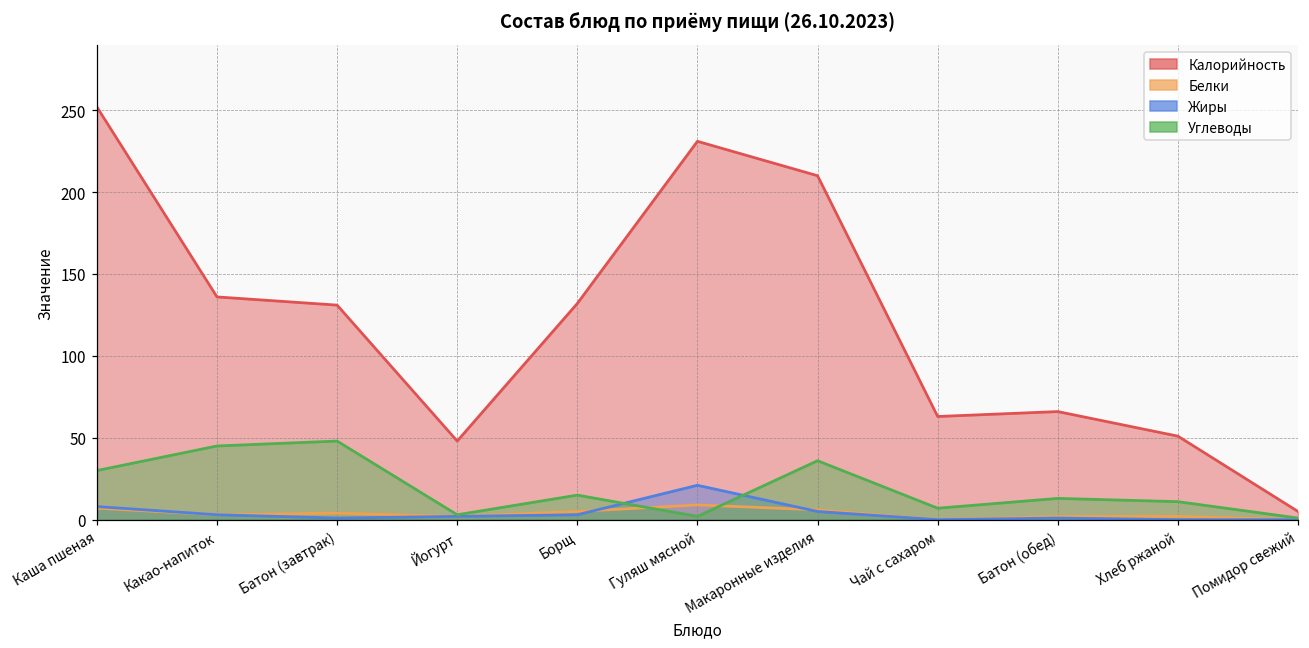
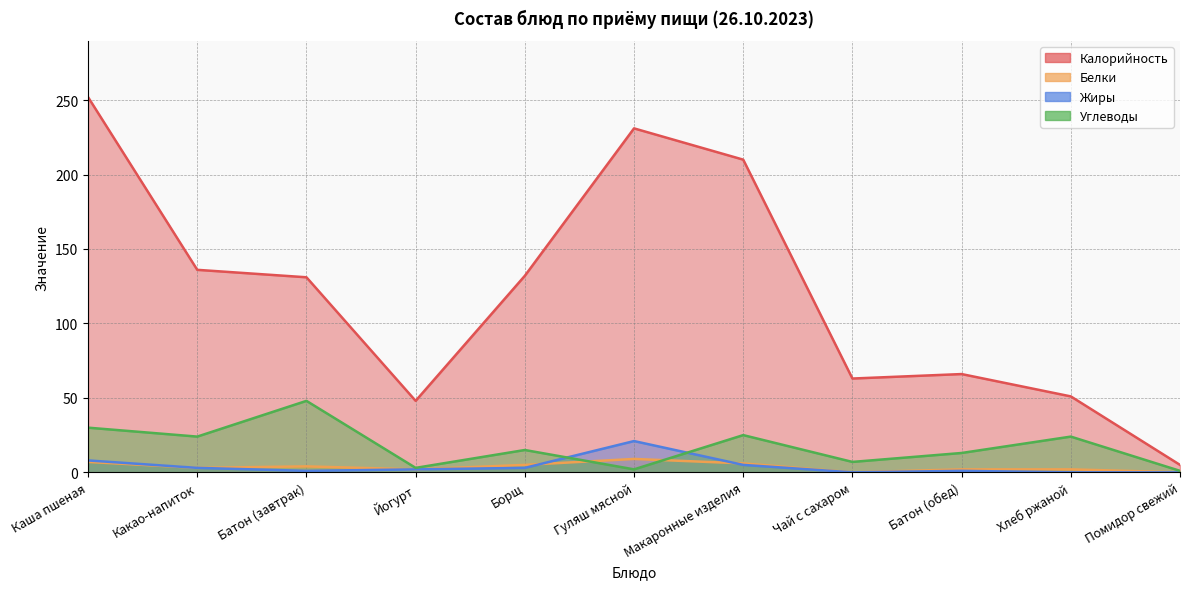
  {
    "Жиры": {
      "Батон (завтрак)": 1,
      "Борщ": 3,
      "Гуляш мясной": 21,
      "Хлеб ржаной": 0
    },
    "Углеводы": {
      "Каша пшеная": 30,
-     "Какао-напиток": 45,
+     "Какао-напиток": 24,
      "Батон (завтрак)": 48,
      "Борщ": 15,
      "Гуляш мясной": 2,
-     "Макаронные изделия": 36,
+     "Макаронные изделия": 25,
      "Чай с сахаром": 7,
      "Батон (обед)": 13,
-     "Хлеб ржаной": 11
+     "Хлеб ржаной": 24
    }
  }
